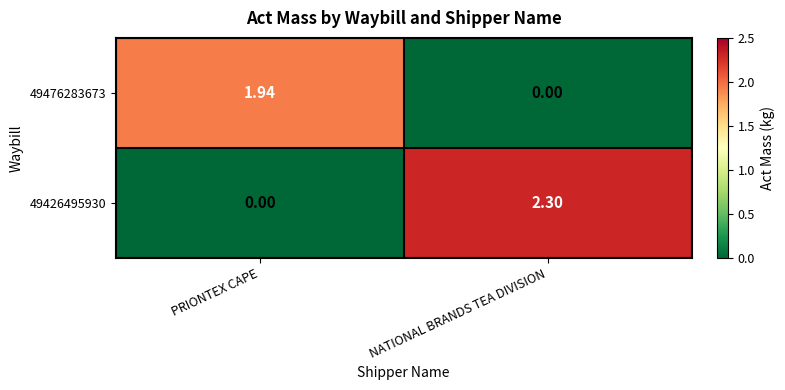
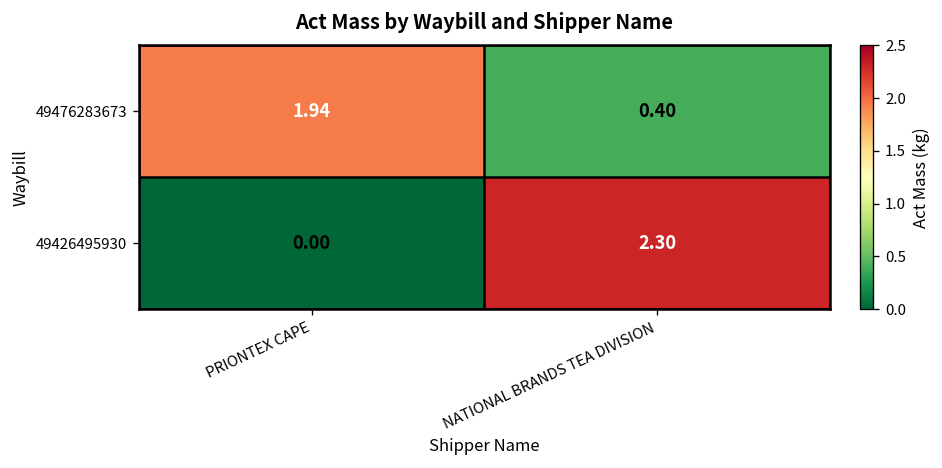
  {
    "49476283673": {
      "PRIONTEX CAPE": 1.94,
-     "NATIONAL BRANDS TEA DIVISION": 0.00
+     "NATIONAL BRANDS TEA DIVISION": 0.40
    },
    "49426495930": {
      "PRIONTEX CAPE": 0.00,
      "NATIONAL BRANDS TEA DIVISION": 2.30
    }
  }
